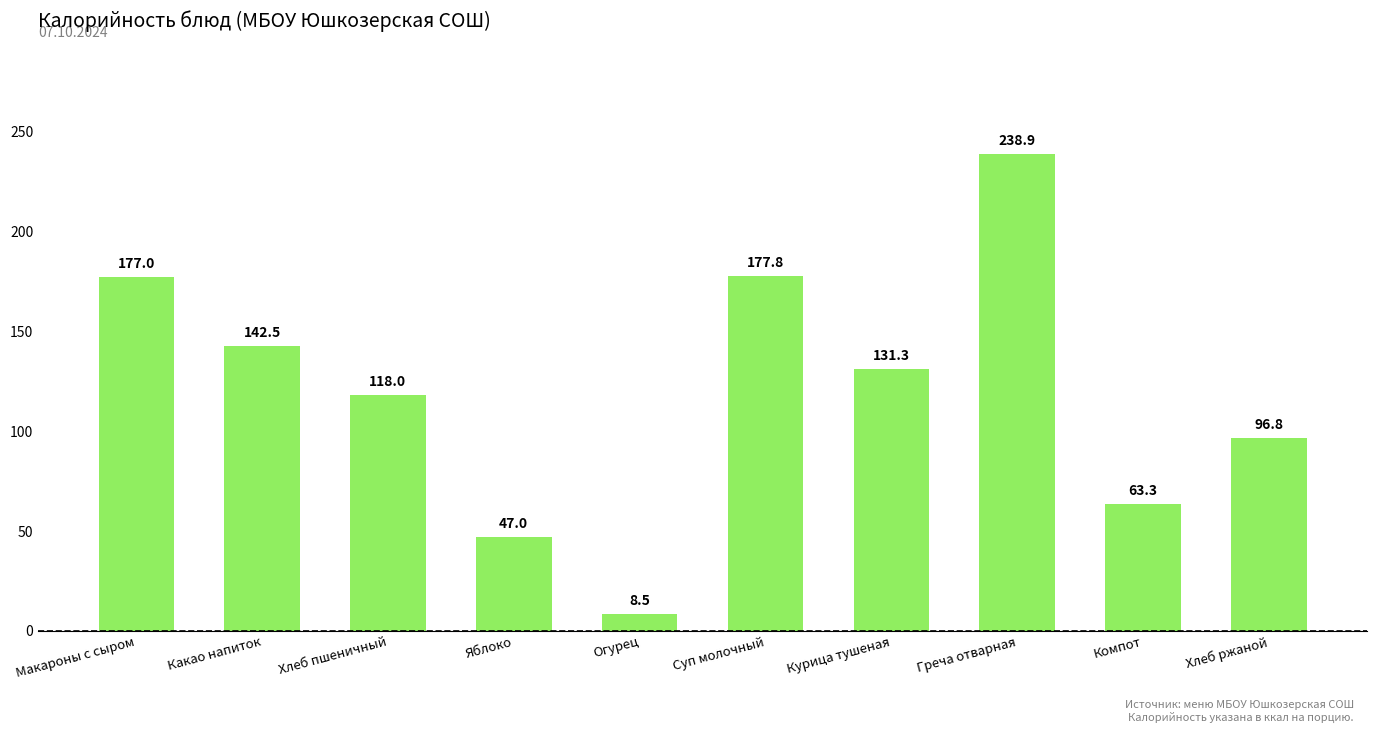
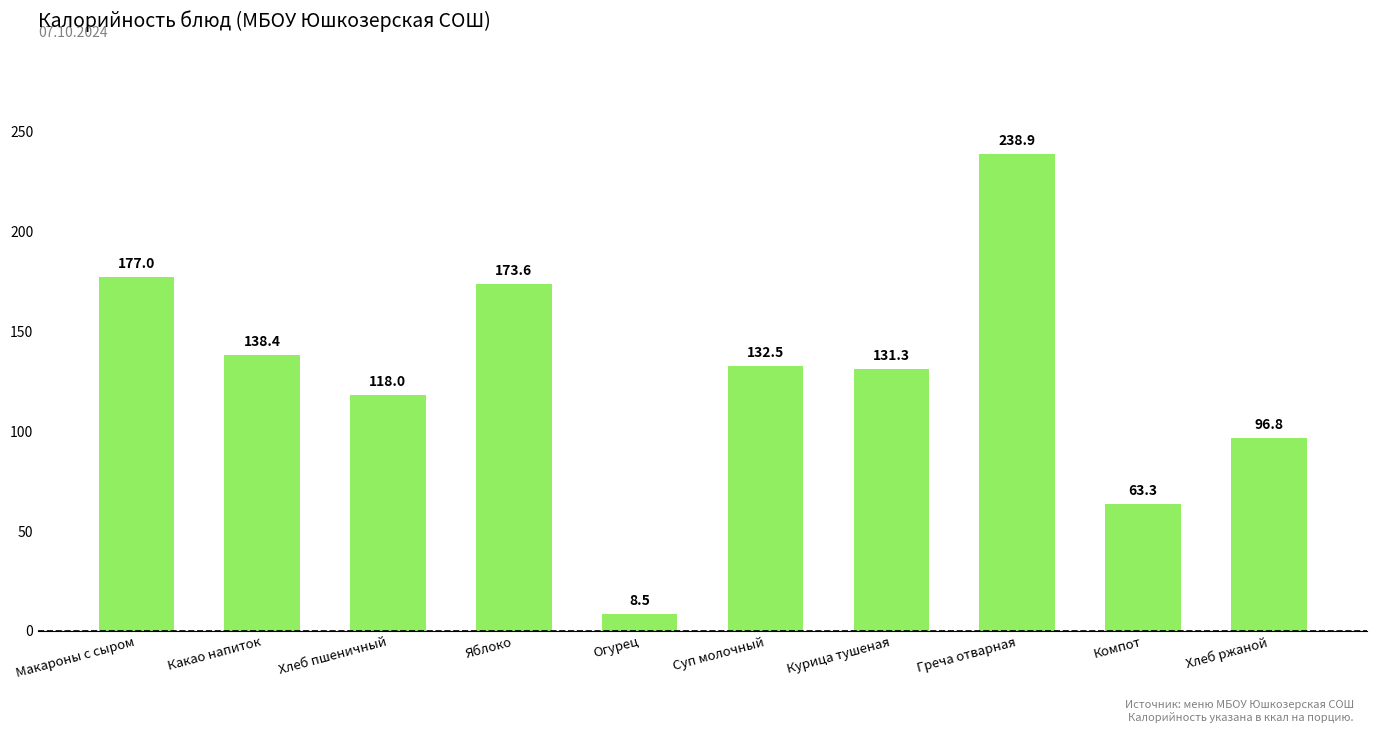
  {
    "Макароны с сыром": 177.0,
-   "Какао напиток": 142.5,
+   "Какао напиток": 138.4,
    "Хлеб пшеничный": 118.0,
-   "Яблоко": 47.0,
+   "Яблоко": 173.6,
    "Огурец": 8.5,
-   "Суп молочный": 177.8,
+   "Суп молочный": 132.5,
    "Курица тушеная": 131.3,
    "Греча отварная": 238.9,
    "Компот": 63.3,
    "Хлеб ржаной": 96.8
  }
